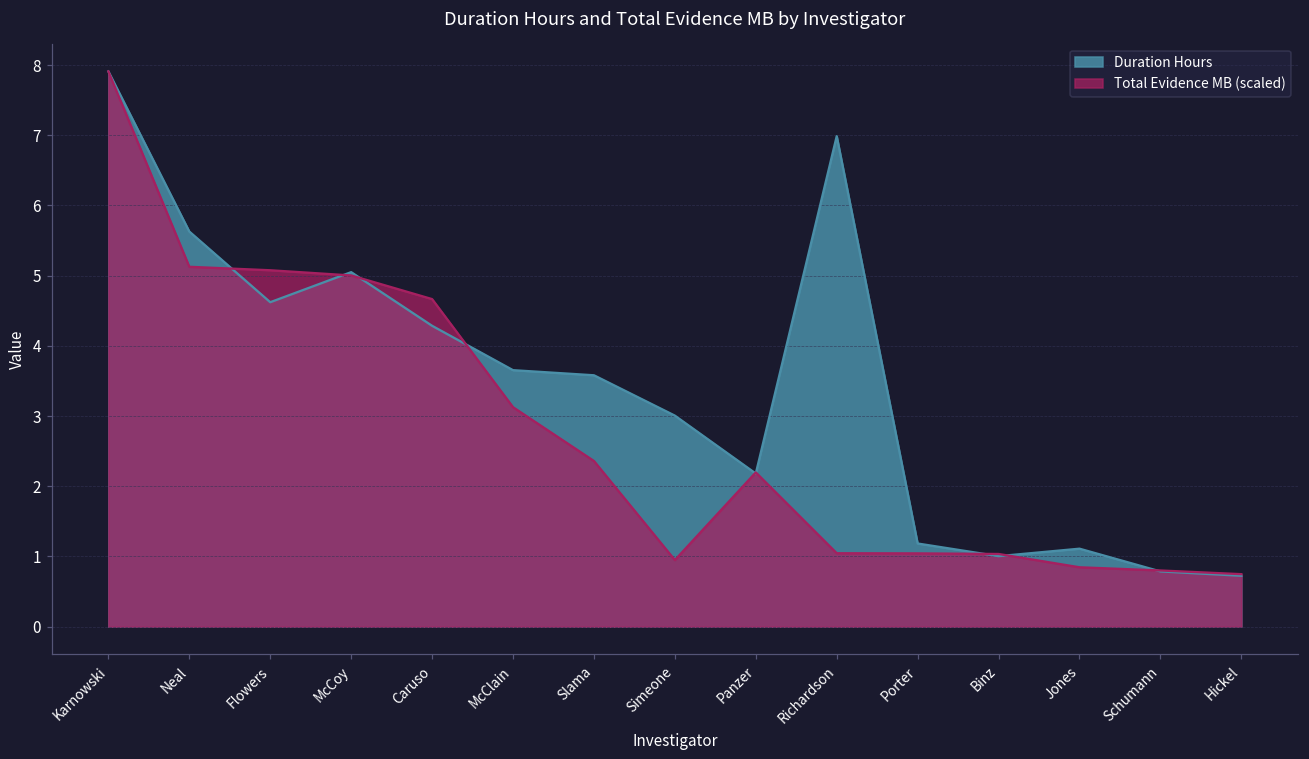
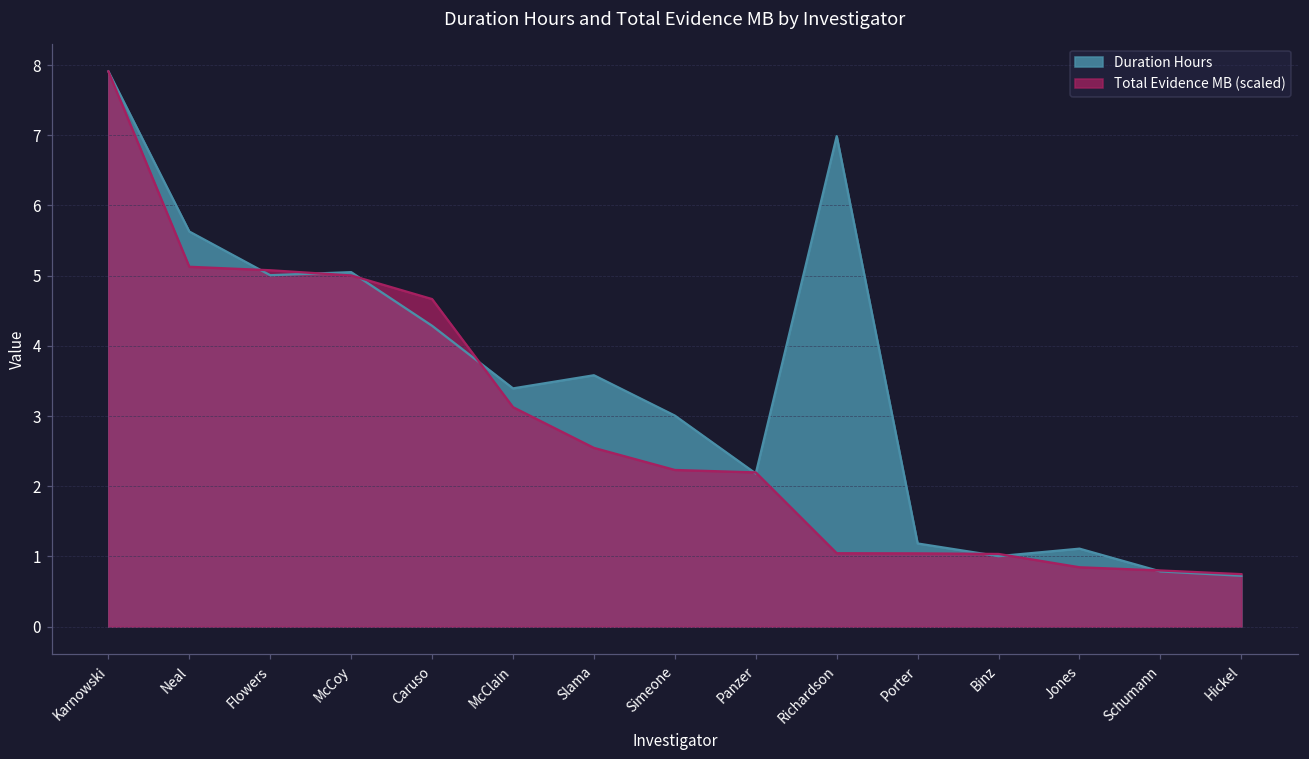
  {
    "Duration Hours": {
      "Neal": 5.6,
-     "Flowers": 4.6,
+     "Flowers": 5.0,
      "McCoy": 5.0,
      "Caruso": 4.3,
-     "McClain": 3.7,
+     "McClain": 3.4,
      "Slama": 3.6,
      "Simeone": 3.0,
      "Richardson": 7.0,
      "Porter": 1.2,
      "Jones": 1.1
    },
    "Total Evidence MB (scaled)": {
      "Neal": 5.1,
      "Flowers": 5.1,
      "McCoy": 5.0,
      "Caruso": 4.7,
      "McClain": 3.1,
-     "Slama": 2.4,
-     "Simeone": 0.9,
+     "Slama": 2.5,
+     "Simeone": 2.2,
      "Richardson": 1.0,
      "Porter": 1.0,
      "Jones": 0.8
    }
  }
